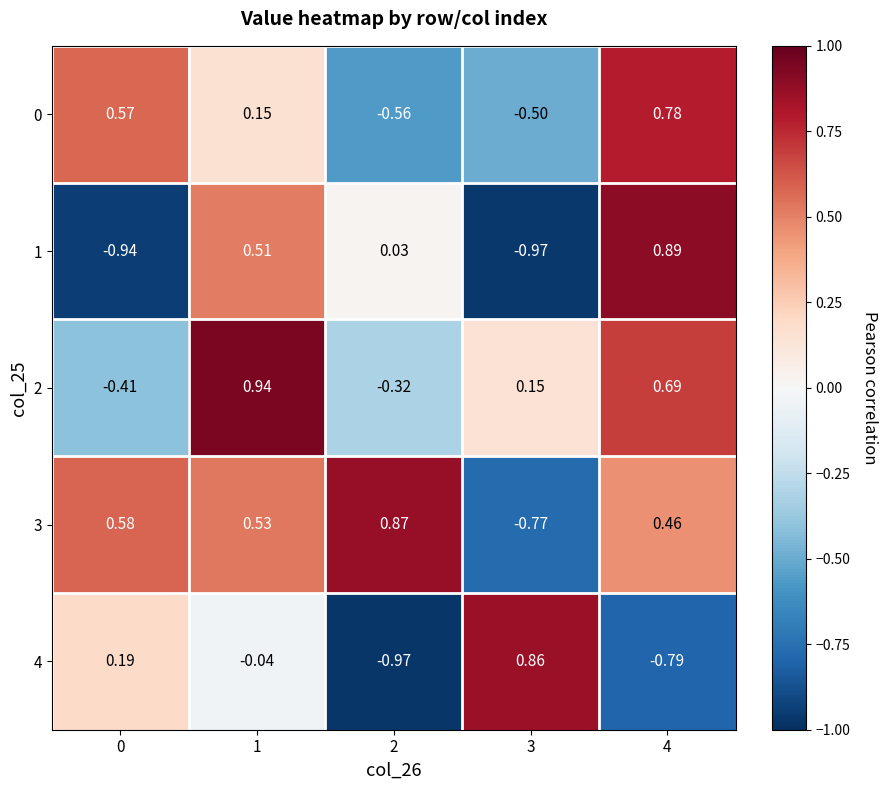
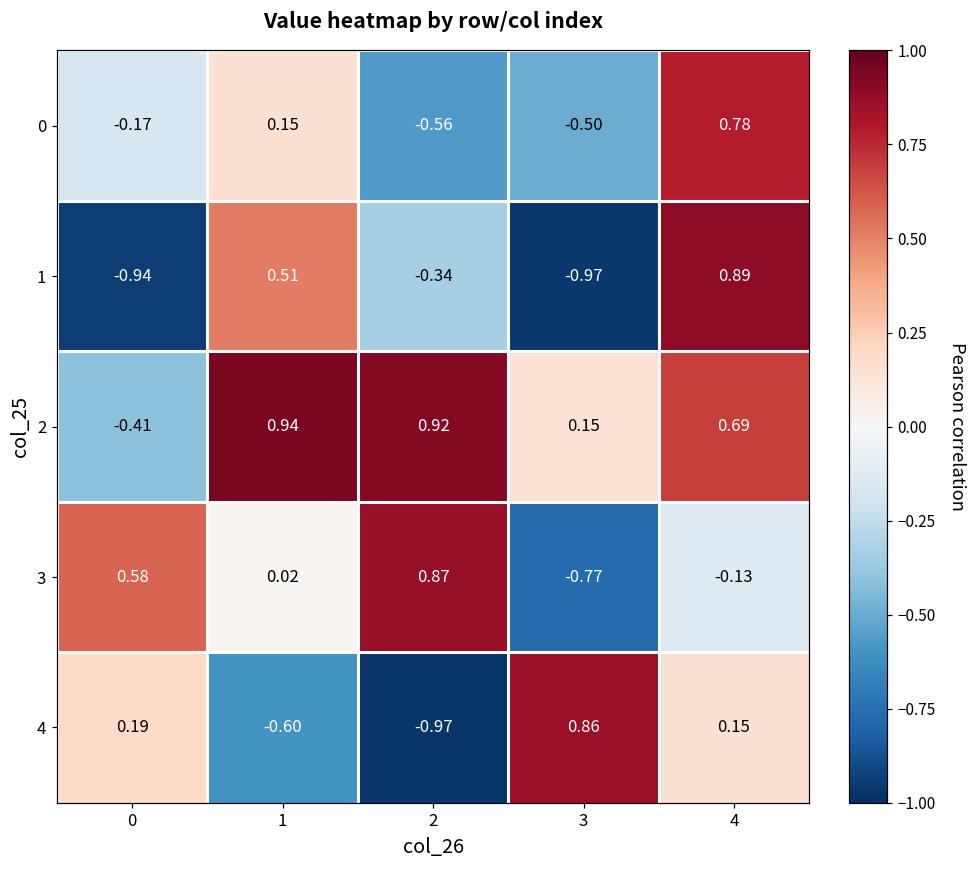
  {
    "0": {
-     "0": 0.57,
+     "0": -0.17,
      "1": 0.15,
      "2": -0.56,
      "3": -0.50,
      "4": 0.78
    },
    "1": {
      "0": -0.94,
      "1": 0.51,
-     "2": 0.03,
+     "2": -0.34,
      "3": -0.97,
      "4": 0.89
    },
    "2": {
      "0": -0.41,
      "1": 0.94,
-     "2": -0.32,
+     "2": 0.92,
      "3": 0.15,
      "4": 0.69
    },
    "3": {
      "0": 0.58,
-     "1": 0.53,
+     "1": 0.02,
      "2": 0.87,
      "3": -0.77,
-     "4": 0.46
+     "4": -0.13
    },
    "4": {
      "0": 0.19,
-     "1": -0.04,
+     "1": -0.60,
      "2": -0.97,
      "3": 0.86,
-     "4": -0.79
+     "4": 0.15
    }
  }
